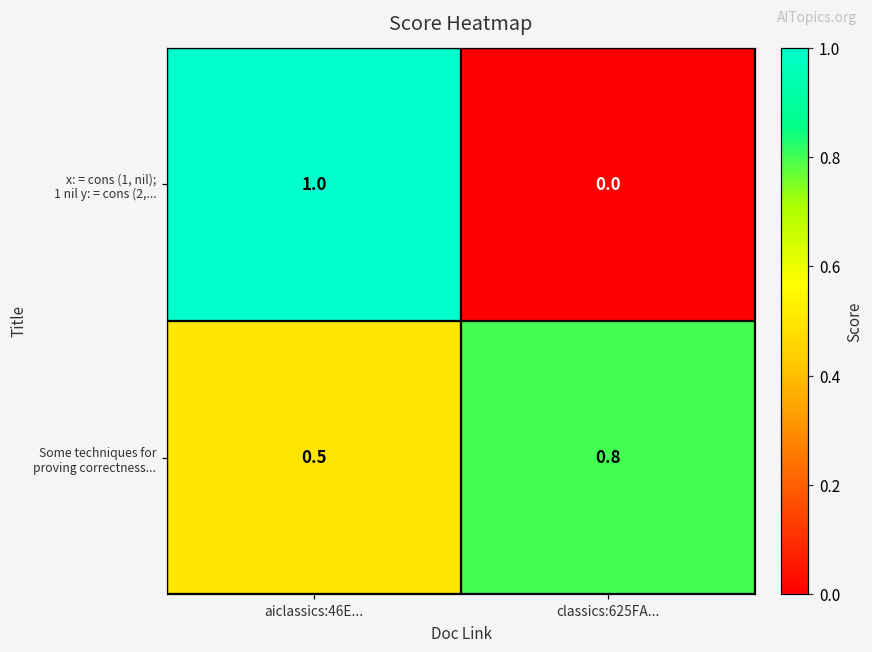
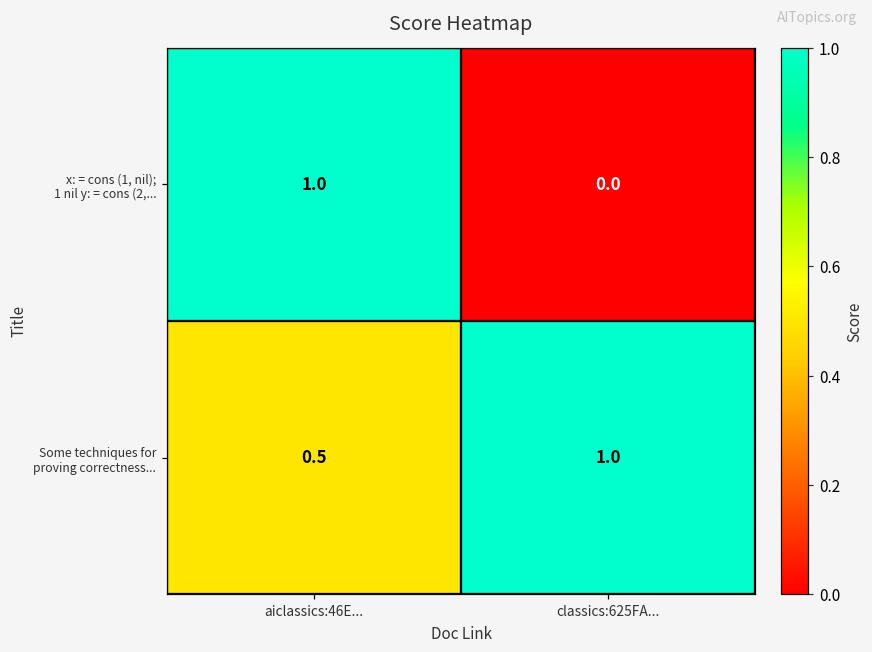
  {
    "x: = cons (1, nil); 1 nil y: = cons (2,...": {
      "aiclassics:46E...": 1.0,
      "classics:625FA...": 0.0
    },
    "Some techniques for proving correctness...": {
      "aiclassics:46E...": 0.5,
-     "classics:625FA...": 0.8
+     "classics:625FA...": 1.0
    }
  }
